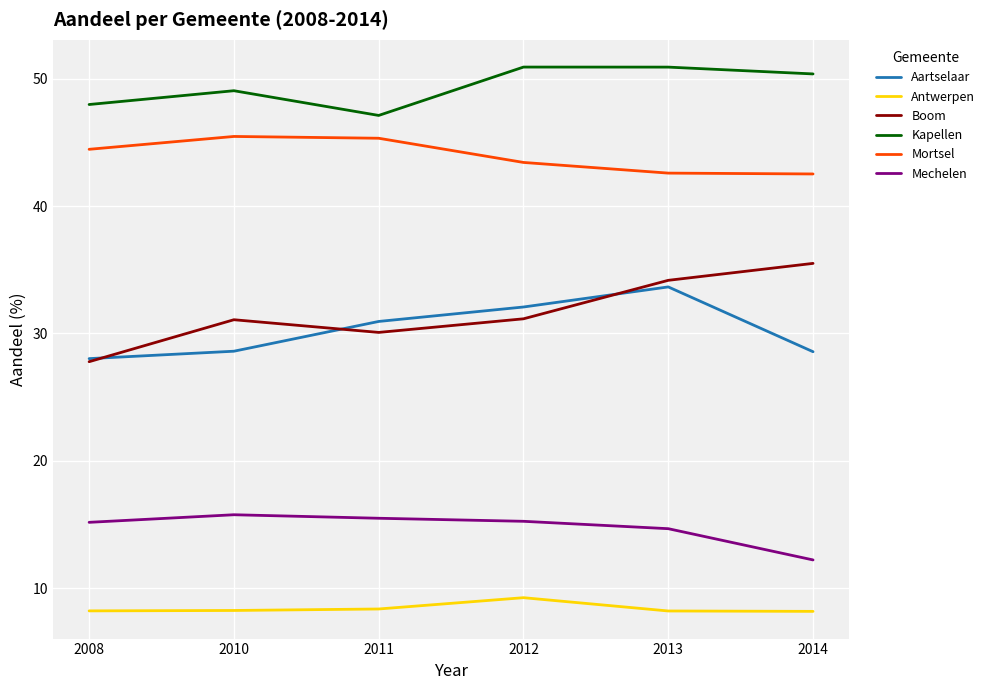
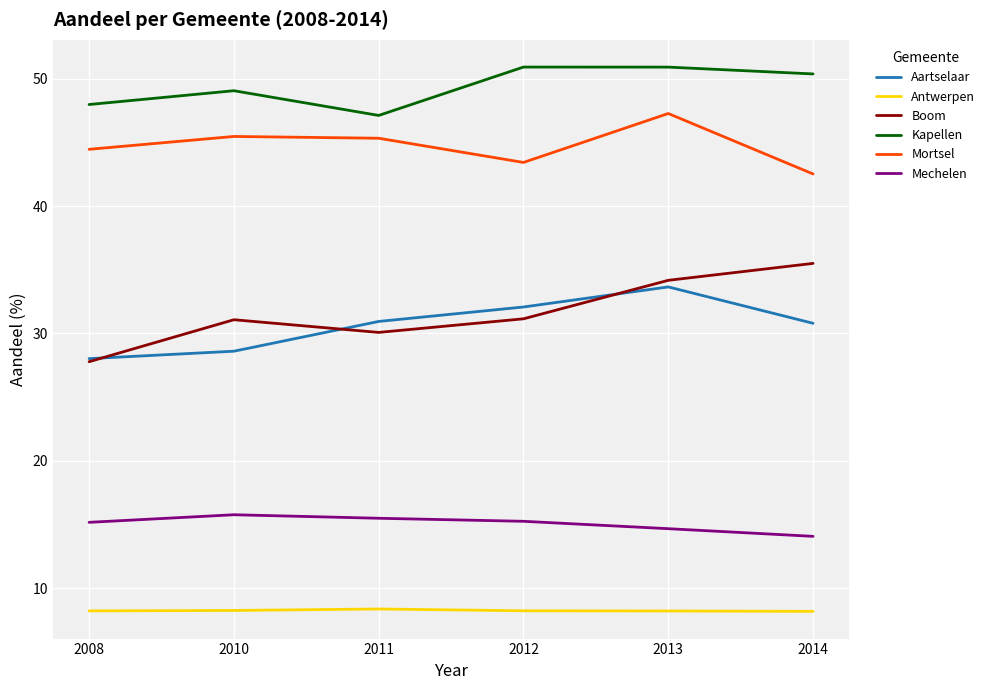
  {
    "Aartselaar": {
      "2008": 28.0,
      "2010": 28.6,
      "2011": 30.9,
      "2012": 32.1,
      "2013": 33.7,
-     "2014": 28.6
+     "2014": 30.8
    },
    "Antwerpen": {
      "2008": 8.2,
      "2010": 8.3,
      "2011": 8.4,
-     "2012": 9.3,
+     "2012": 8.2,
      "2013": 8.2,
      "2014": 8.2
    },
    "Boom": {
      "2008": 27.8,
      "2010": 31.1,
      "2011": 30.1,
      "2012": 31.1,
      "2013": 34.2,
      "2014": 35.5
    },
    "Kapellen": {
      "2008": 48.0,
      "2010": 49.0,
      "2011": 47.1,
      "2012": 50.9,
      "2013": 50.9,
      "2014": 50.4
    },
    "Mortsel": {
      "2008": 44.5,
      "2010": 45.5,
      "2011": 45.3,
      "2012": 43.4,
-     "2013": 42.6,
+     "2013": 47.3,
      "2014": 42.5
    },
    "Mechelen": {
      "2008": 15.2,
      "2010": 15.8,
      "2011": 15.5,
      "2012": 15.3,
      "2013": 14.7,
-     "2014": 12.2
+     "2014": 14.1
    }
  }
